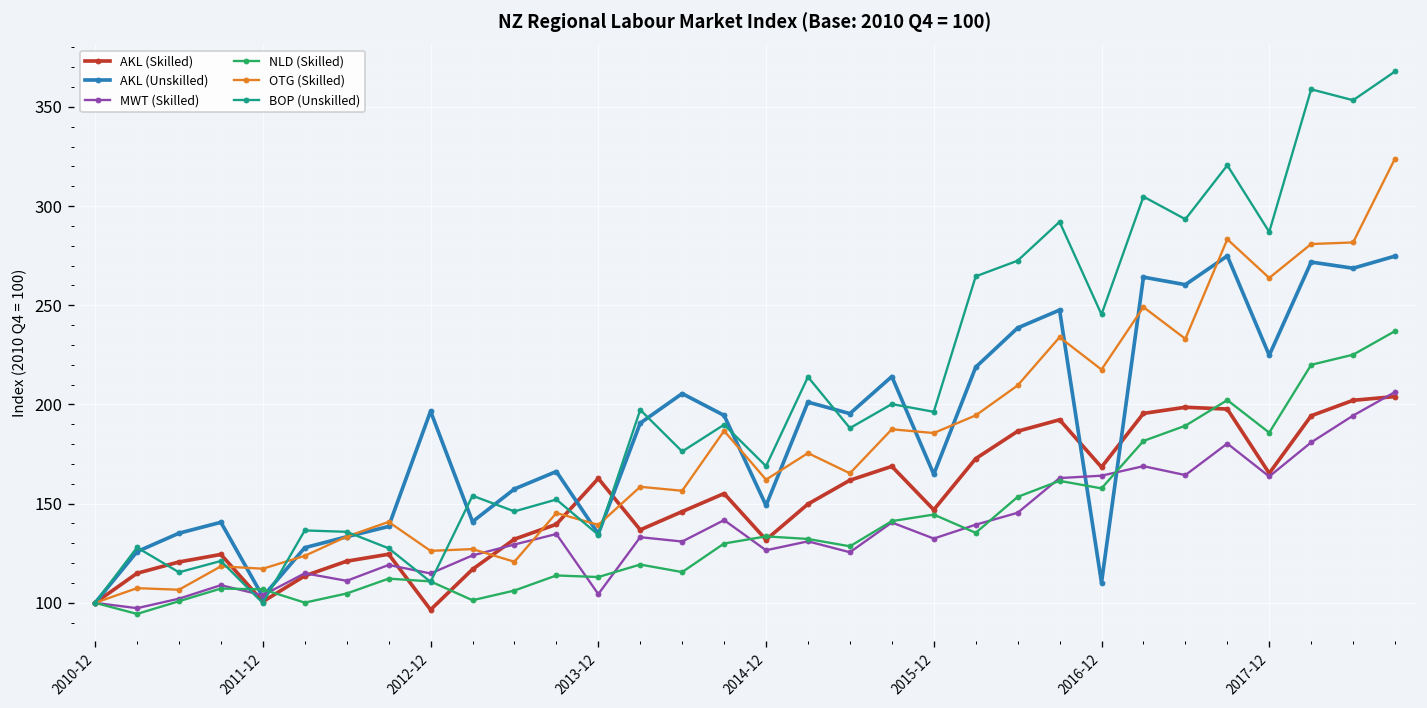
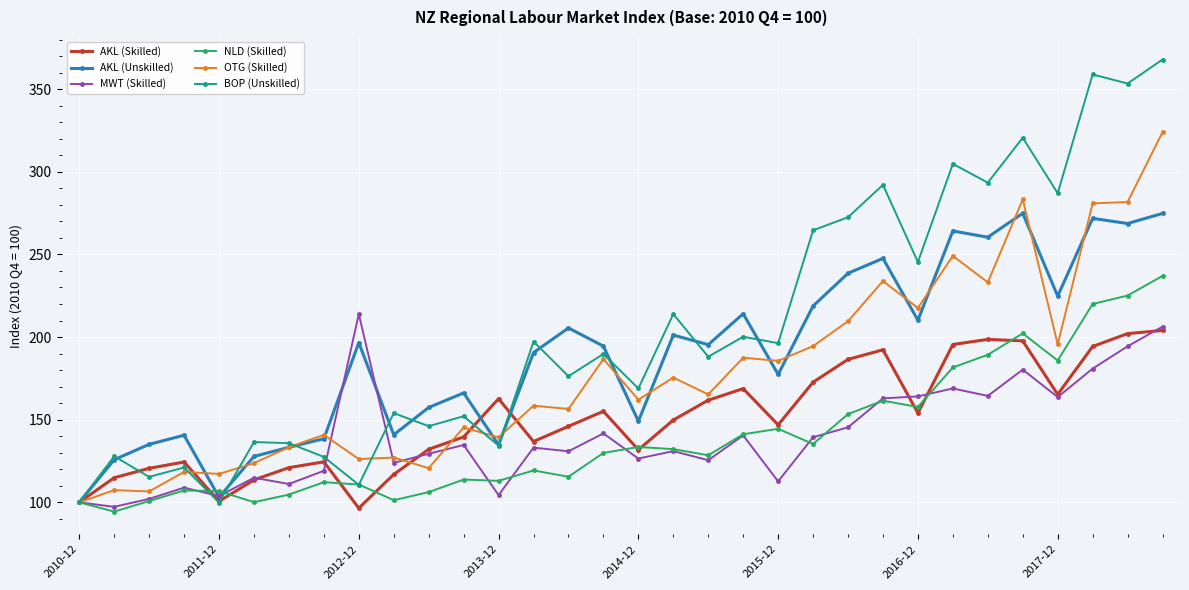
  {
    "AKL (Skilled)": {
      "2012-12": 97,
      "2013-12": 163,
      "2014-12": 132,
      "2015-12": 147,
-     "2016-12": 168,
+     "2016-12": 154,
      "2017-12": 165
    },
    "AKL (Unskilled)": {
      "2012-12": 197,
      "2014-12": 149,
-     "2015-12": 165,
-     "2016-12": 110,
+     "2015-12": 177,
+     "2016-12": 210,
      "2017-12": 225
    },
    "MWT (Skilled)": {
-     "2012-12": 115,
+     "2012-12": 214,
      "2013-12": 104,
      "2014-12": 127,
-     "2015-12": 132,
+     "2015-12": 113,
      "2016-12": 164,
      "2017-12": 164
    },
    "OTG (Skilled)": {
      "2011-12": 117,
      "2012-12": 126,
      "2013-12": 139,
      "2014-12": 162,
      "2015-12": 186,
      "2016-12": 218,
-     "2017-12": 264
+     "2017-12": 196
    }
  }
